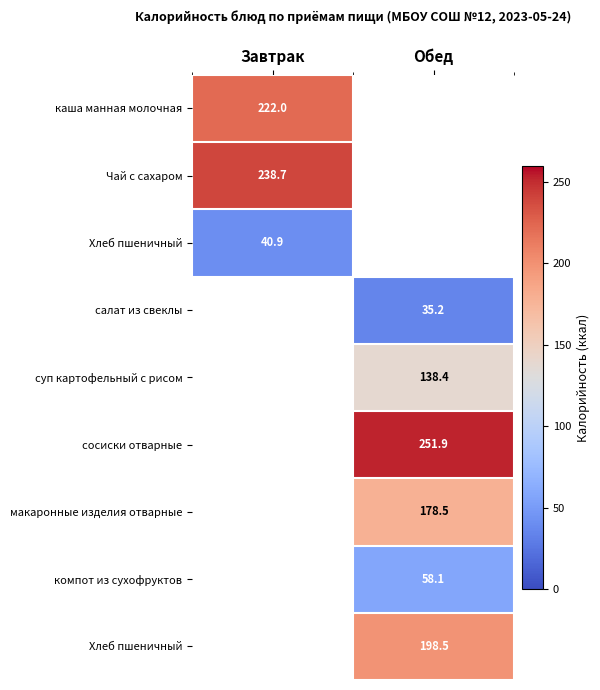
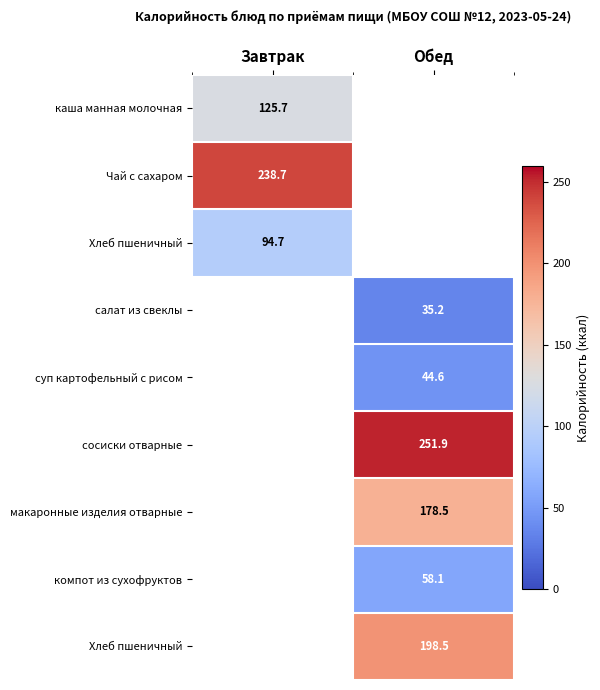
  {
    "каша манная молочная": {
-     "Завтрак": 222.0
+     "Завтрак": 125.7
    },
    "Чай с сахаром": {
      "Завтрак": 238.7
    },
    "Хлеб пшеничный": {
-     "Завтрак": 40.9,
+     "Завтрак": 94.7,
      "Обед": 198.5
    },
    "салат из свеклы": {
      "Обед": 35.2
    },
    "суп картофельный с рисом": {
-     "Обед": 138.4
+     "Обед": 44.6
    },
    "сосиски отварные": {
      "Обед": 251.9
    },
    "макаронные изделия отварные": {
      "Обед": 178.5
    },
    "компот из сухофруктов": {
      "Обед": 58.1
    }
  }
